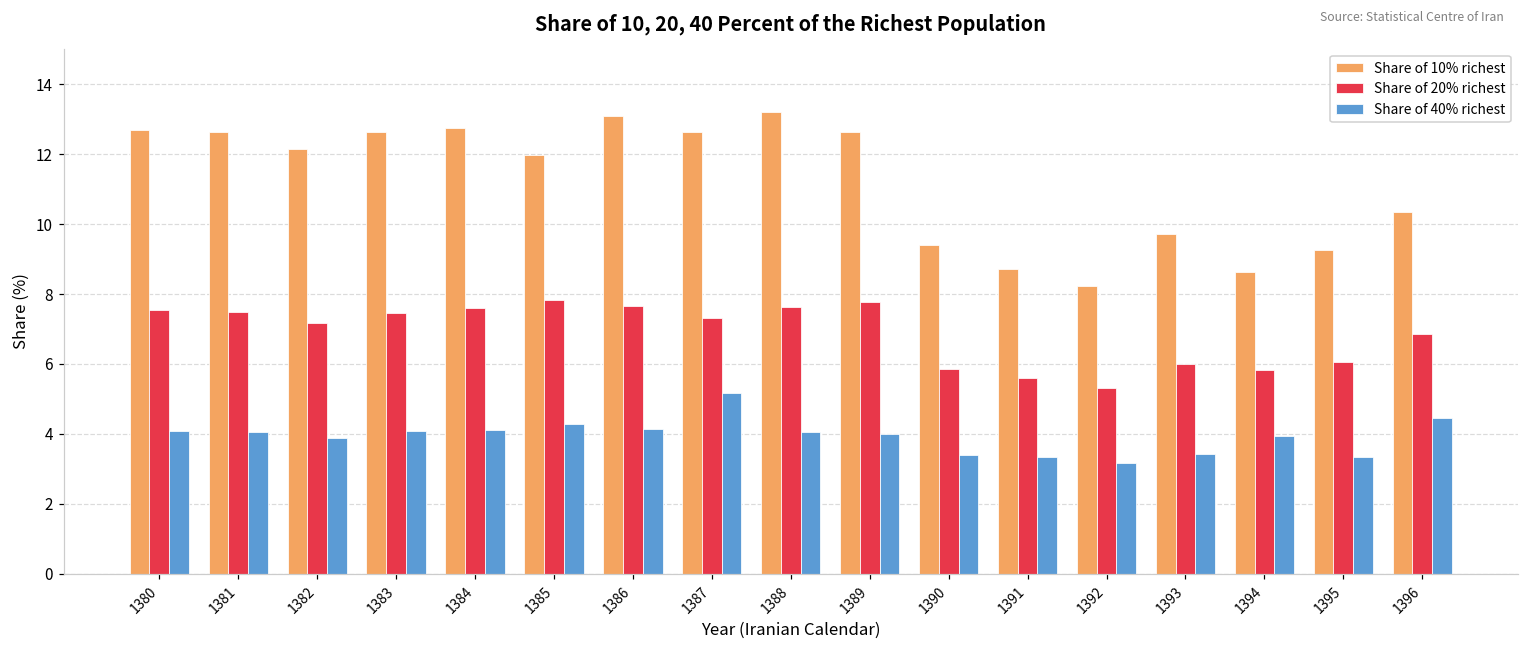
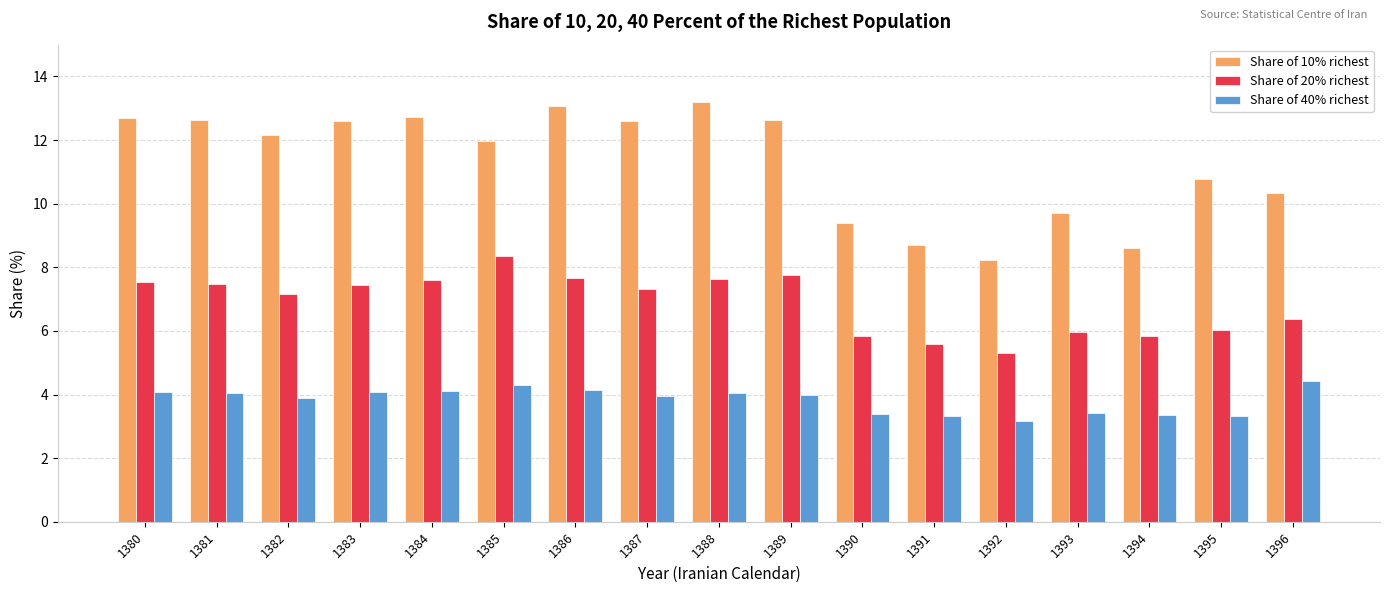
  {
    "Share of 10% richest": {
      "1380": 12.7,
      "1381": 12.6,
      "1382": 12.2,
      "1383": 12.6,
      "1384": 12.7,
      "1385": 12.0,
      "1386": 13.1,
      "1387": 12.6,
      "1388": 13.2,
      "1389": 12.6,
      "1390": 9.4,
      "1391": 8.7,
      "1392": 8.2,
      "1393": 9.7,
      "1394": 8.6,
-     "1395": 9.3,
+     "1395": 10.8,
      "1396": 10.4
    },
    "Share of 20% richest": {
      "1380": 7.5,
      "1381": 7.5,
      "1382": 7.2,
      "1383": 7.4,
      "1384": 7.6,
-     "1385": 7.8,
+     "1385": 8.4,
      "1386": 7.7,
      "1387": 7.3,
      "1388": 7.6,
      "1389": 7.8,
      "1390": 5.9,
      "1391": 5.6,
      "1392": 5.3,
      "1393": 6.0,
      "1394": 5.8,
      "1395": 6.0,
-     "1396": 6.9
+     "1396": 6.4
    },
    "Share of 40% richest": {
      "1380": 4.1,
      "1381": 4.0,
      "1382": 3.9,
      "1383": 4.1,
      "1384": 4.1,
      "1385": 4.3,
      "1386": 4.1,
-     "1387": 5.2,
+     "1387": 3.9,
      "1388": 4.1,
      "1389": 4.0,
      "1390": 3.4,
      "1391": 3.3,
      "1392": 3.2,
      "1393": 3.4,
-     "1394": 3.9,
+     "1394": 3.4,
      "1395": 3.3,
      "1396": 4.4
    }
  }
